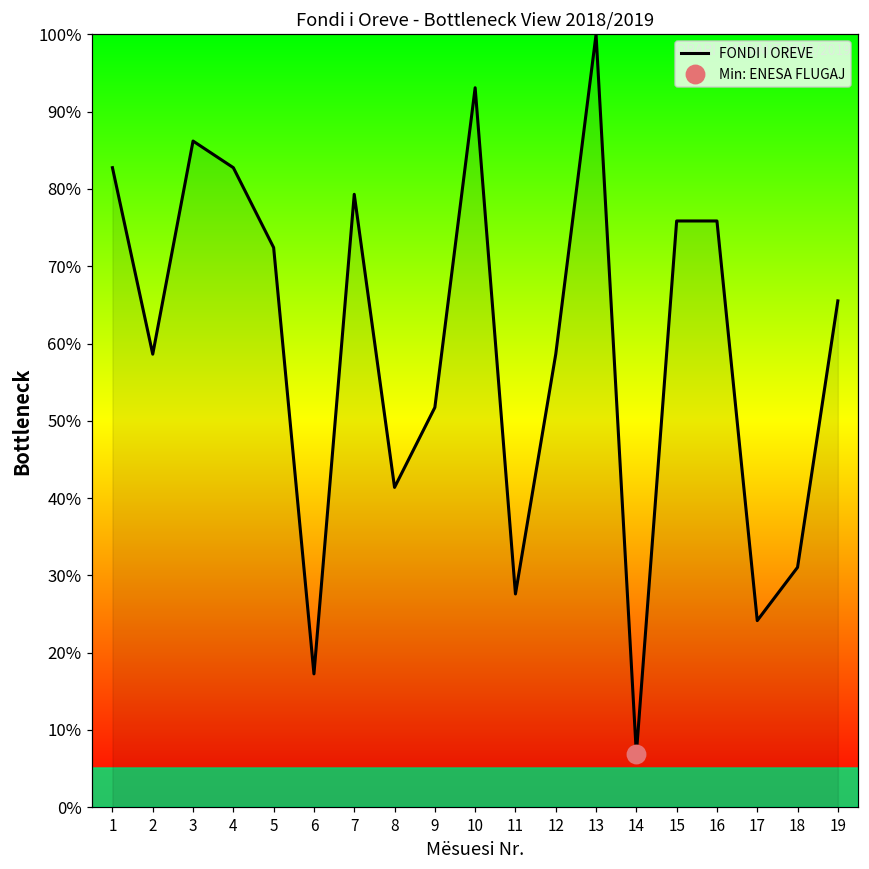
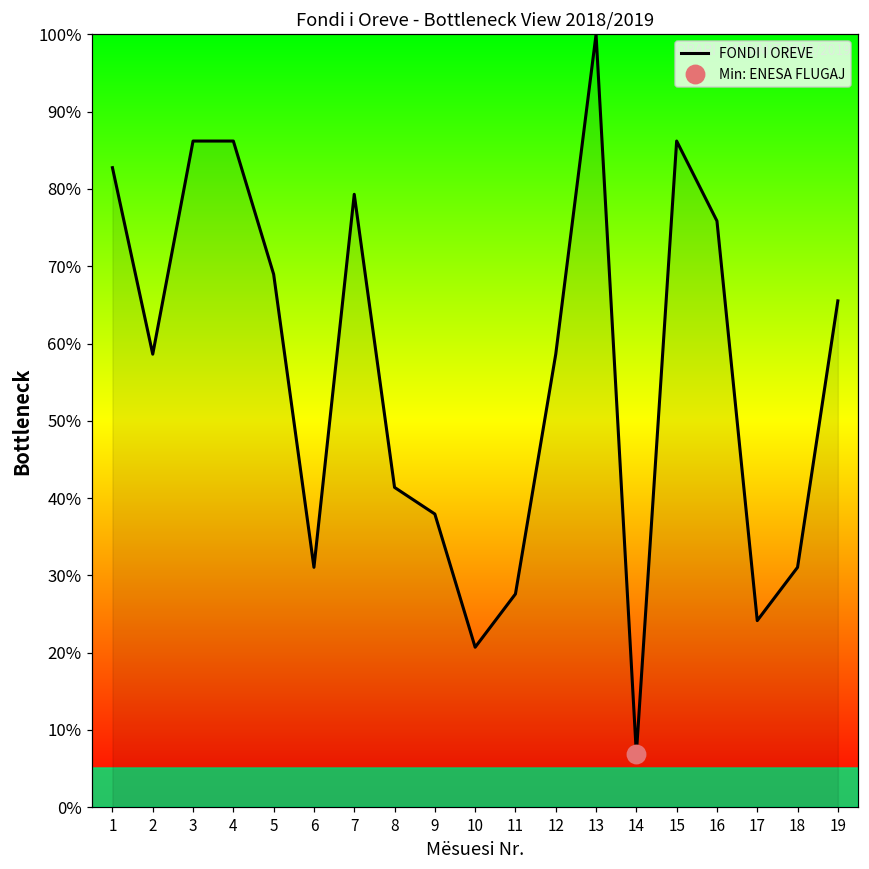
  {
    "FONDI I OREVE": {
      "1": "83%",
      "2": "59%",
      "3": "86%",
-     "4": "83%",
-     "5": "72%",
-     "6": "17%",
+     "4": "86%",
+     "5": "69%",
+     "6": "31%",
      "7": "79%",
      "8": "41%",
-     "9": "52%",
-     "10": "93%",
+     "9": "38%",
+     "10": "21%",
      "11": "28%",
      "12": "59%",
      "13": "100%",
-     "15": "76%",
+     "15": "86%",
      "16": "76%",
      "17": "24%",
      "18": "31%",
      "19": "66%"
    }
  }
